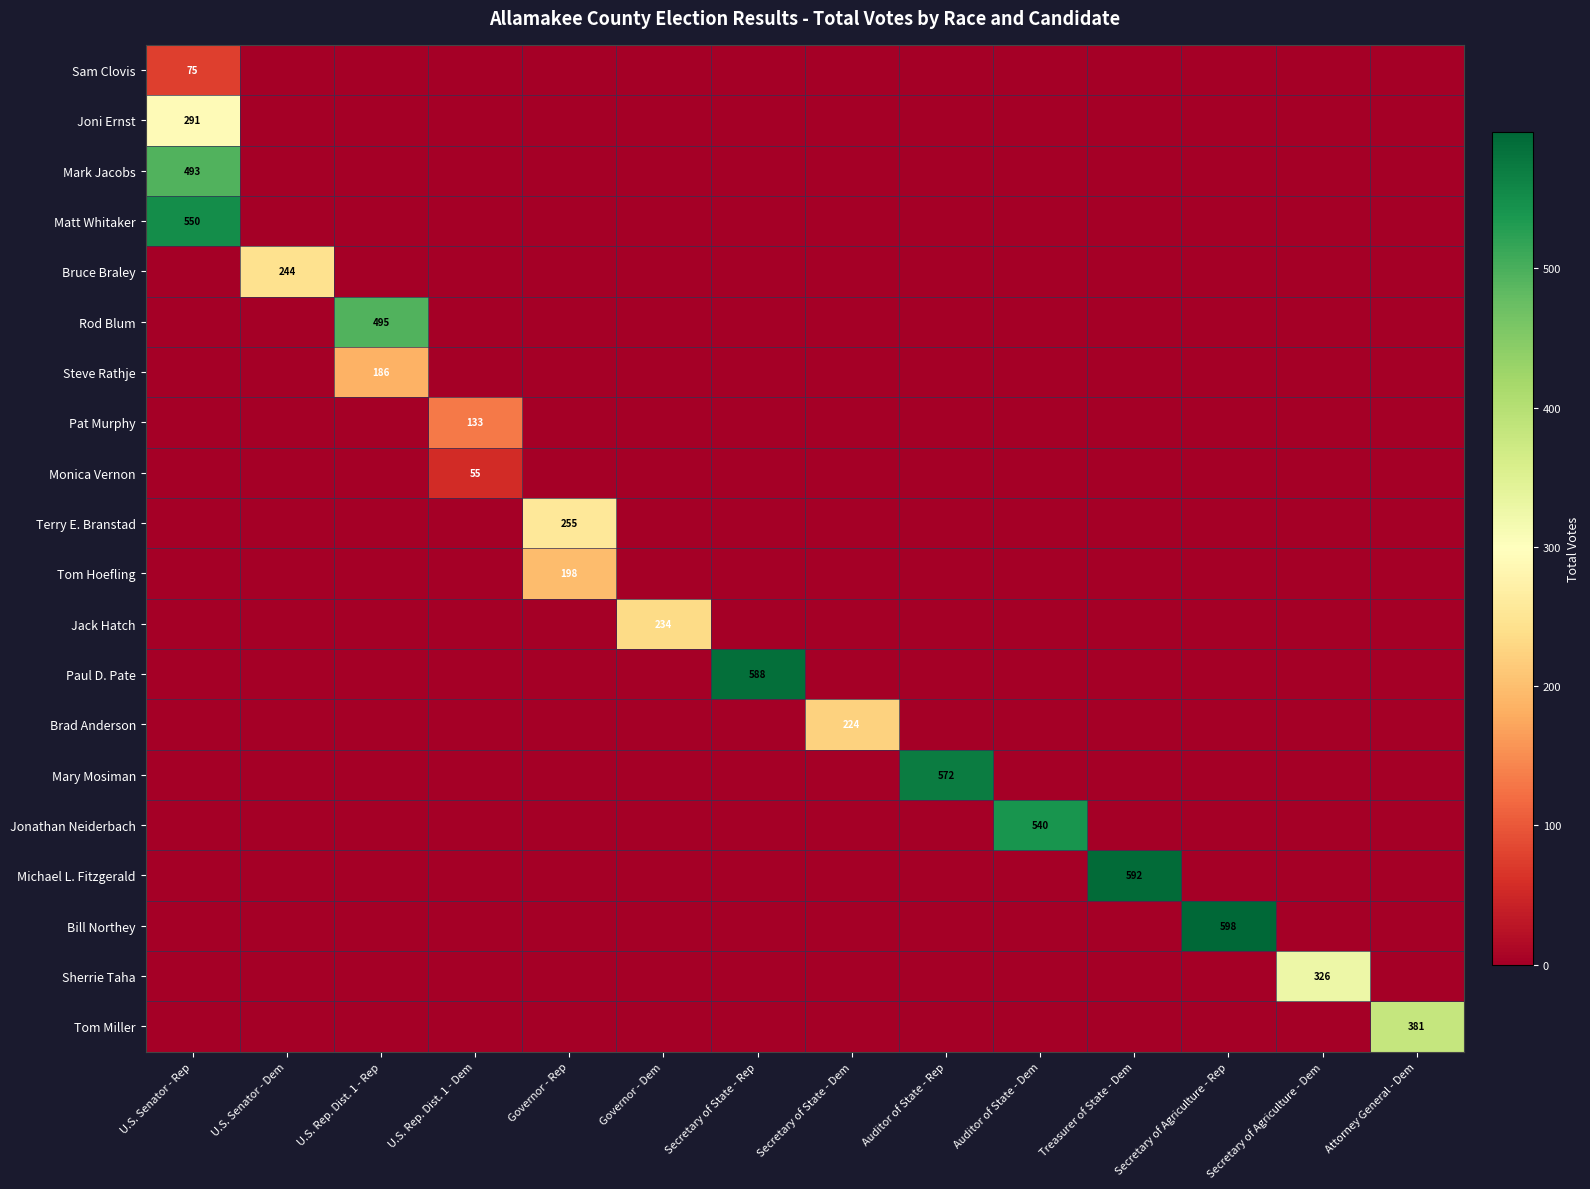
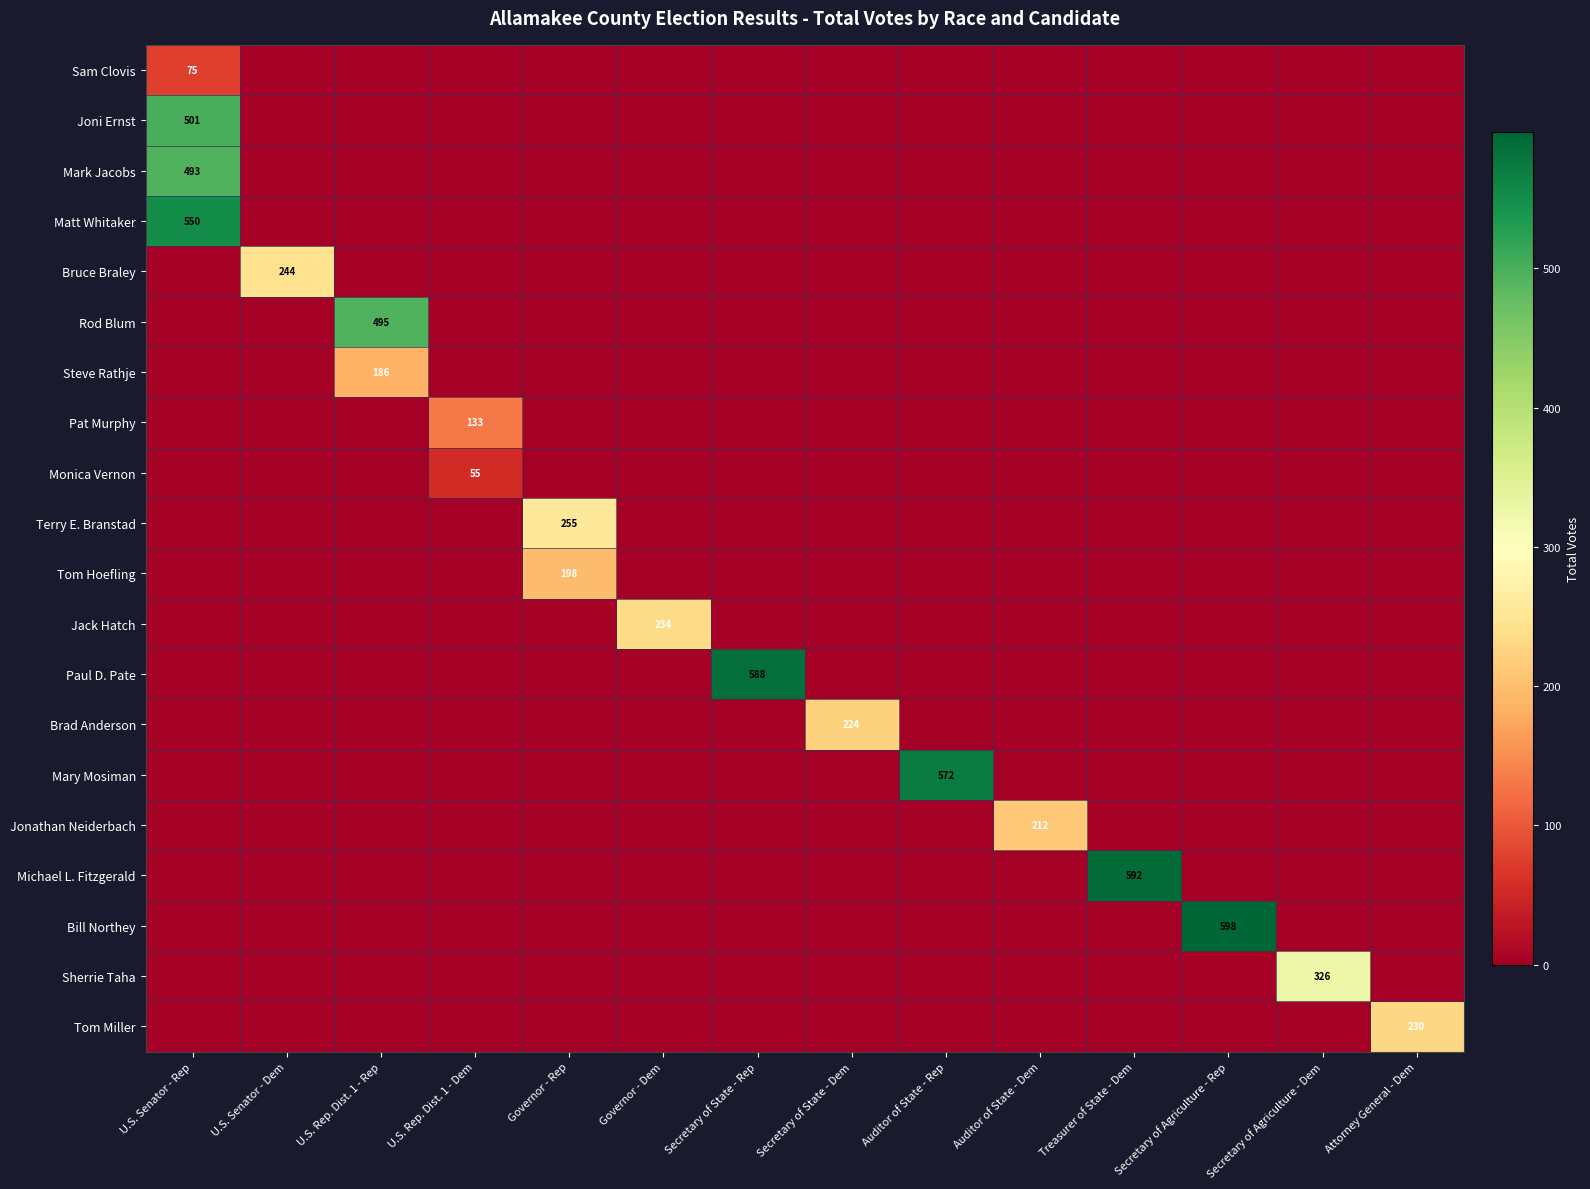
  {
    "Sam Clovis": {
      "U.S. Senator - Rep": 75
    },
    "Joni Ernst": {
-     "U.S. Senator - Rep": 291
+     "U.S. Senator - Rep": 501
    },
    "Mark Jacobs": {
      "U.S. Senator - Rep": 493
    },
    "Matt Whitaker": {
      "U.S. Senator - Rep": 550
    },
    "Bruce Braley": {
      "U.S. Senator - Dem": 244
    },
    "Rod Blum": {
      "U.S. Rep. Dist. 1 - Rep": 495
    },
    "Steve Rathje": {
      "U.S. Rep. Dist. 1 - Rep": 186
    },
    "Pat Murphy": {
      "U.S. Rep. Dist. 1 - Dem": 133
    },
    "Monica Vernon": {
      "U.S. Rep. Dist. 1 - Dem": 55
    },
    "Terry E. Branstad": {
      "Governor - Rep": 255
    },
    "Tom Hoefling": {
      "Governor - Rep": 198
    },
    "Jack Hatch": {
      "Governor - Dem": 234
    },
    "Paul D. Pate": {
      "Secretary of State - Rep": 588
    },
    "Brad Anderson": {
      "Secretary of State - Dem": 224
    },
    "Mary Mosiman": {
      "Auditor of State - Rep": 572
    },
    "Jonathan Neiderbach": {
-     "Auditor of State - Dem": 540
+     "Auditor of State - Dem": 212
    },
    "Michael L. Fitzgerald": {
      "Treasurer of State - Dem": 592
    },
    "Bill Northey": {
      "Secretary of Agriculture - Rep": 598
    },
    "Sherrie Taha": {
      "Secretary of Agriculture - Dem": 326
    },
    "Tom Miller": {
-     "Attorney General - Dem": 381
+     "Attorney General - Dem": 230
    }
  }
